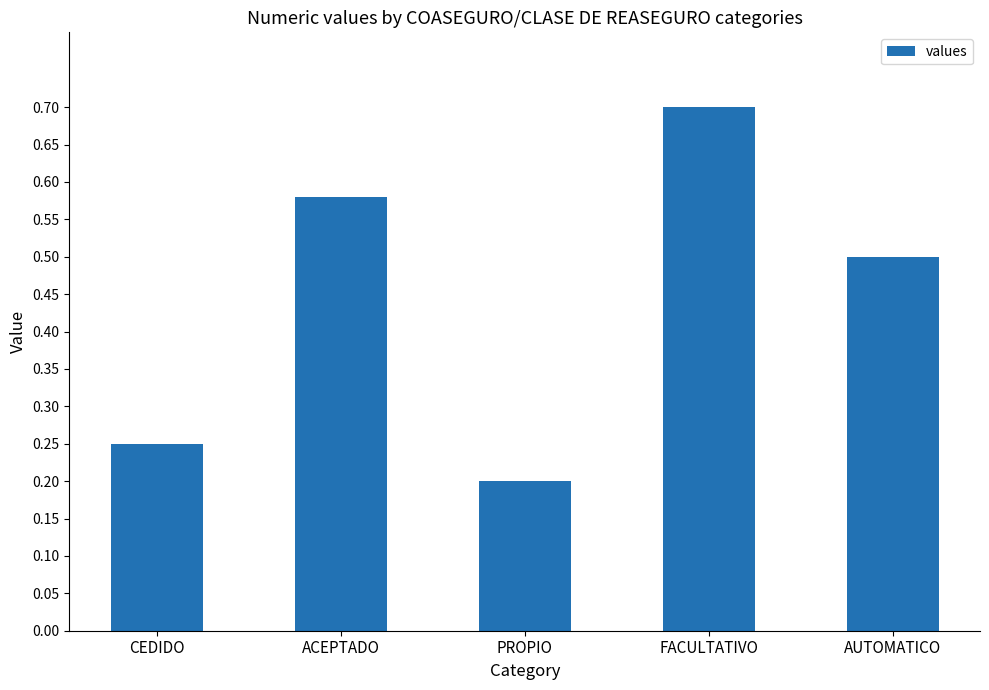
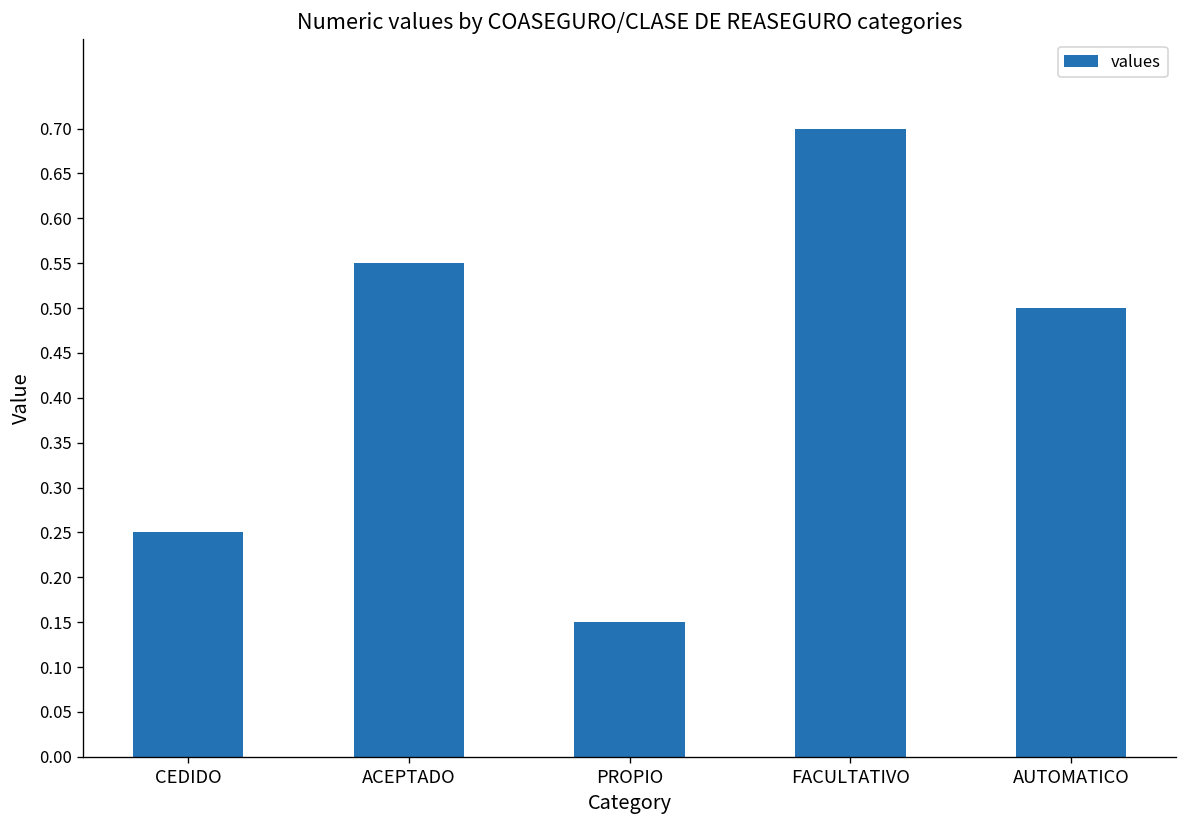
  {
    "CEDIDO": 0.25,
-   "ACEPTADO": 0.58,
-   "PROPIO": 0.20,
+   "ACEPTADO": 0.55,
+   "PROPIO": 0.15,
    "FACULTATIVO": 0.70,
    "AUTOMATICO": 0.50
  }
